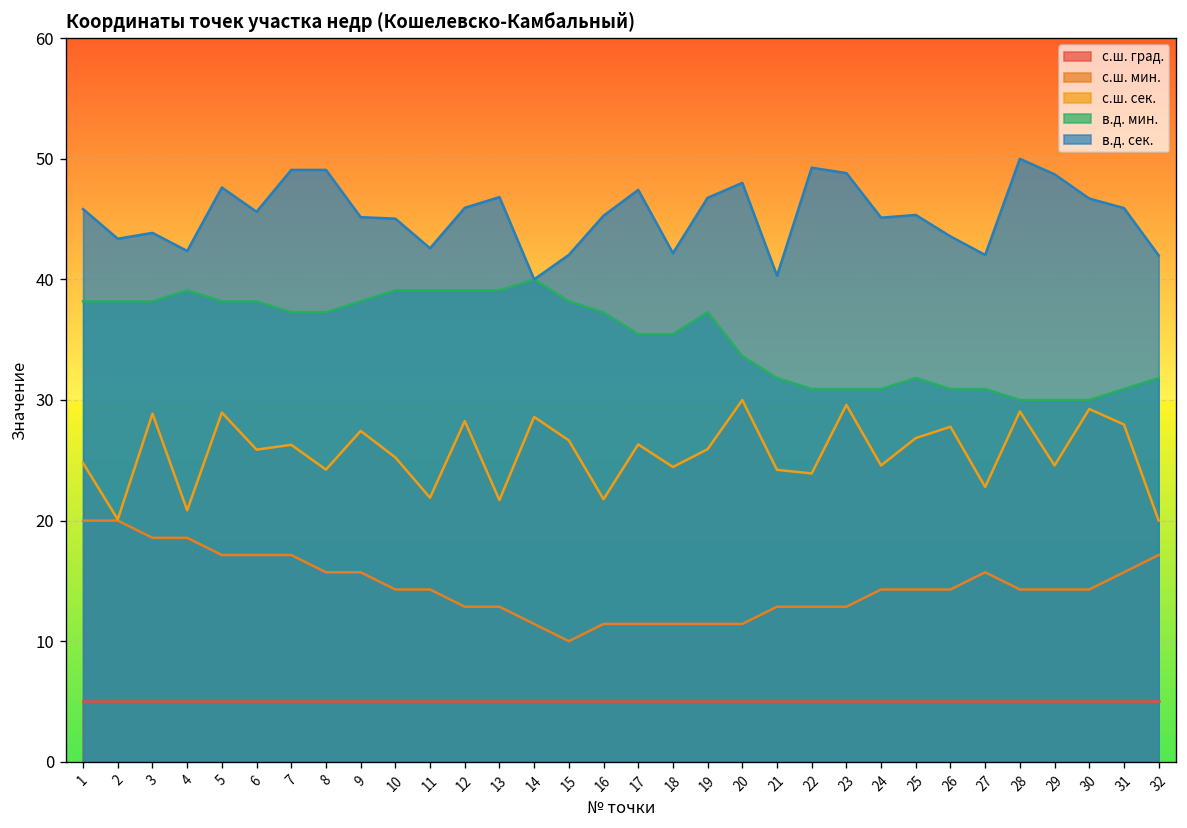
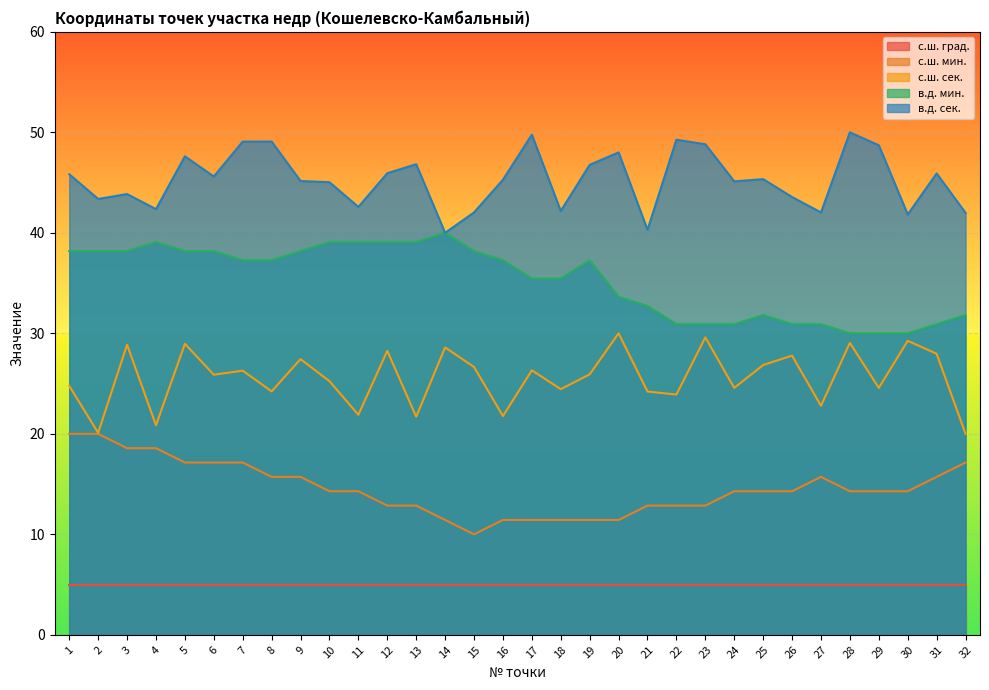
  {
    "в.д. мин.": {
      "1": 38.2,
      "2": 38.2,
      "3": 38.2,
      "4": 39.1,
      "5": 38.2,
      "6": 38.2,
      "7": 37.3,
      "8": 37.3,
      "9": 38.2,
      "10": 39.1,
      "11": 39.1,
      "12": 39.1,
      "13": 39.1,
      "15": 38.2,
      "16": 37.3,
      "17": 35.5,
      "18": 35.5,
      "19": 37.3,
      "20": 33.6,
-     "21": 31.8,
+     "21": 32.7,
      "22": 30.9,
      "23": 30.9,
      "24": 30.9,
      "25": 31.8,
      "26": 30.9,
      "27": 30.9,
      "28": 30.0,
      "29": 30.0,
      "30": 30.0,
      "31": 30.9,
      "32": 31.8
    },
    "в.д. сек.": {
      "1": 45.8,
      "2": 43.4,
      "3": 43.9,
      "4": 42.4,
      "5": 47.6,
      "6": 45.6,
      "7": 49.1,
      "8": 49.1,
      "9": 45.2,
      "10": 45.0,
      "11": 42.6,
      "12": 45.9,
      "13": 46.8,
      "15": 42.0,
      "16": 45.3,
-     "17": 47.4,
+     "17": 49.8,
      "18": 42.2,
      "19": 46.8,
      "20": 48.0,
      "21": 40.3,
      "22": 49.3,
      "23": 48.8,
      "24": 45.1,
      "25": 45.3,
      "26": 43.6,
      "27": 42.0,
      "28": 50.0,
      "29": 48.7,
-     "30": 46.7,
+     "30": 41.8,
      "31": 45.9,
      "32": 42.0
    }
  }
